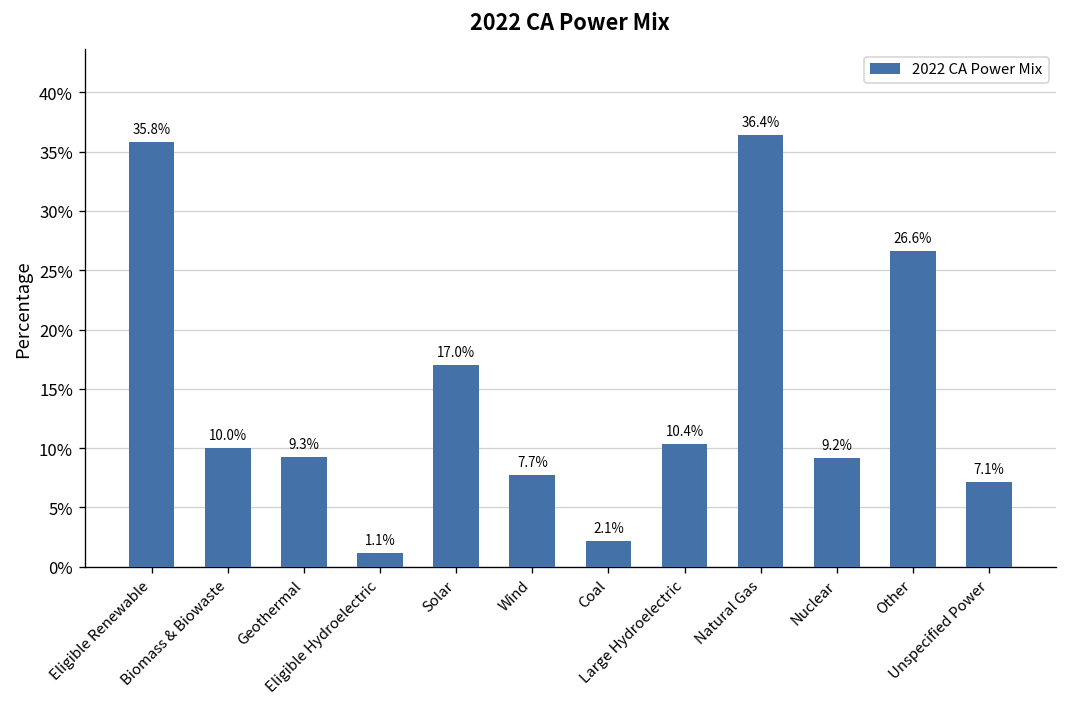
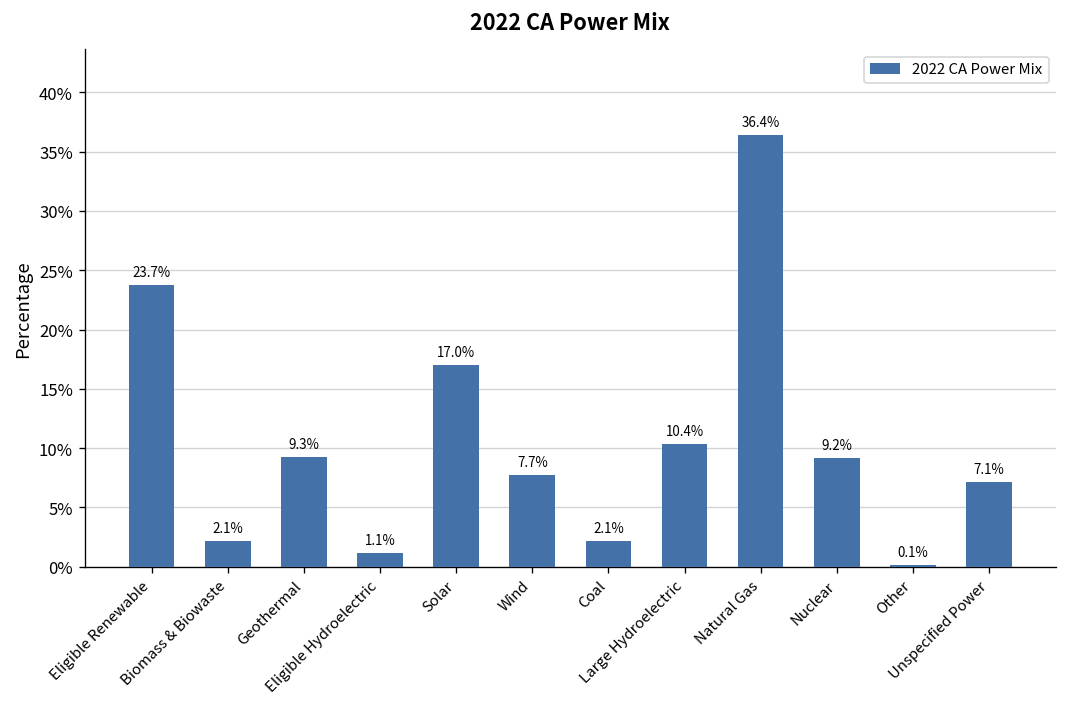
  {
-   "Eligible Renewable": "35.8%",
-   "Biomass & Biowaste": "10.0%",
+   "Eligible Renewable": "23.7%",
+   "Biomass & Biowaste": "2.1%",
    "Geothermal": "9.3%",
    "Eligible Hydroelectric": "1.1%",
    "Solar": "17.0%",
    "Wind": "7.7%",
    "Coal": "2.1%",
    "Large Hydroelectric": "10.4%",
    "Natural Gas": "36.4%",
    "Nuclear": "9.2%",
-   "Other": "26.6%",
+   "Other": "0.1%",
    "Unspecified Power": "7.1%"
  }
